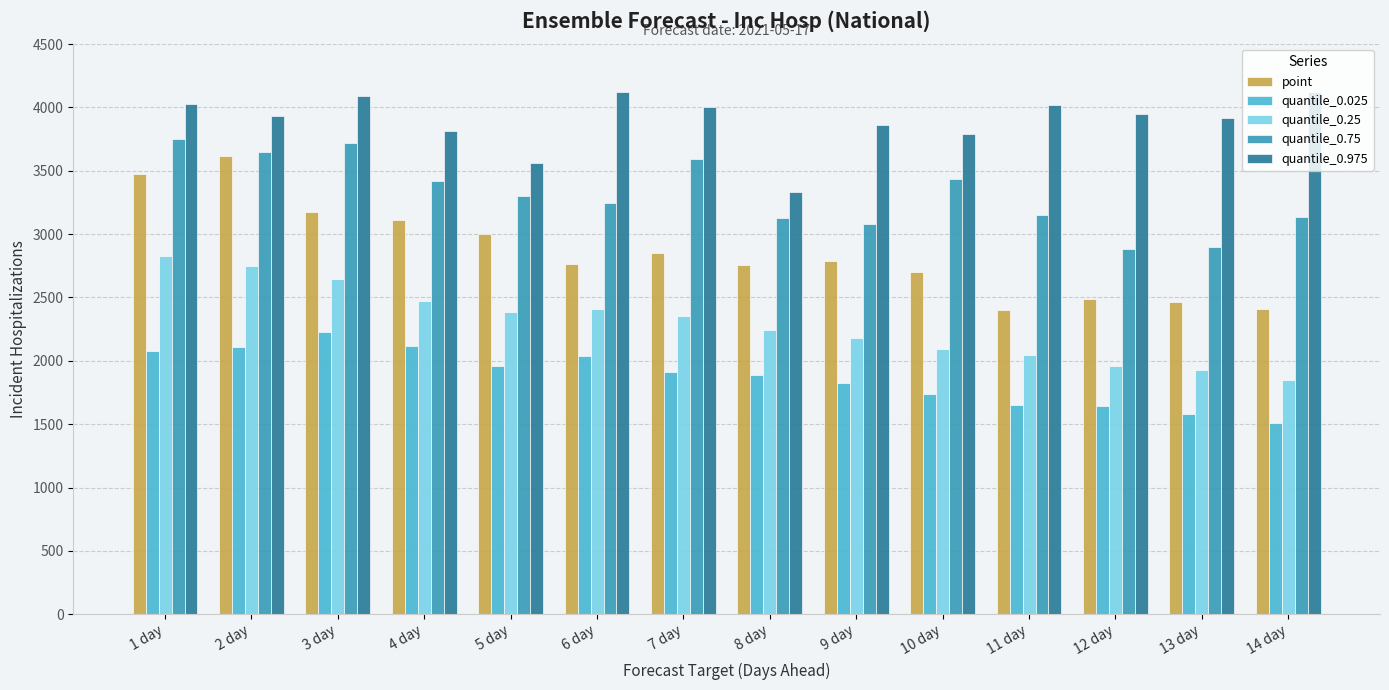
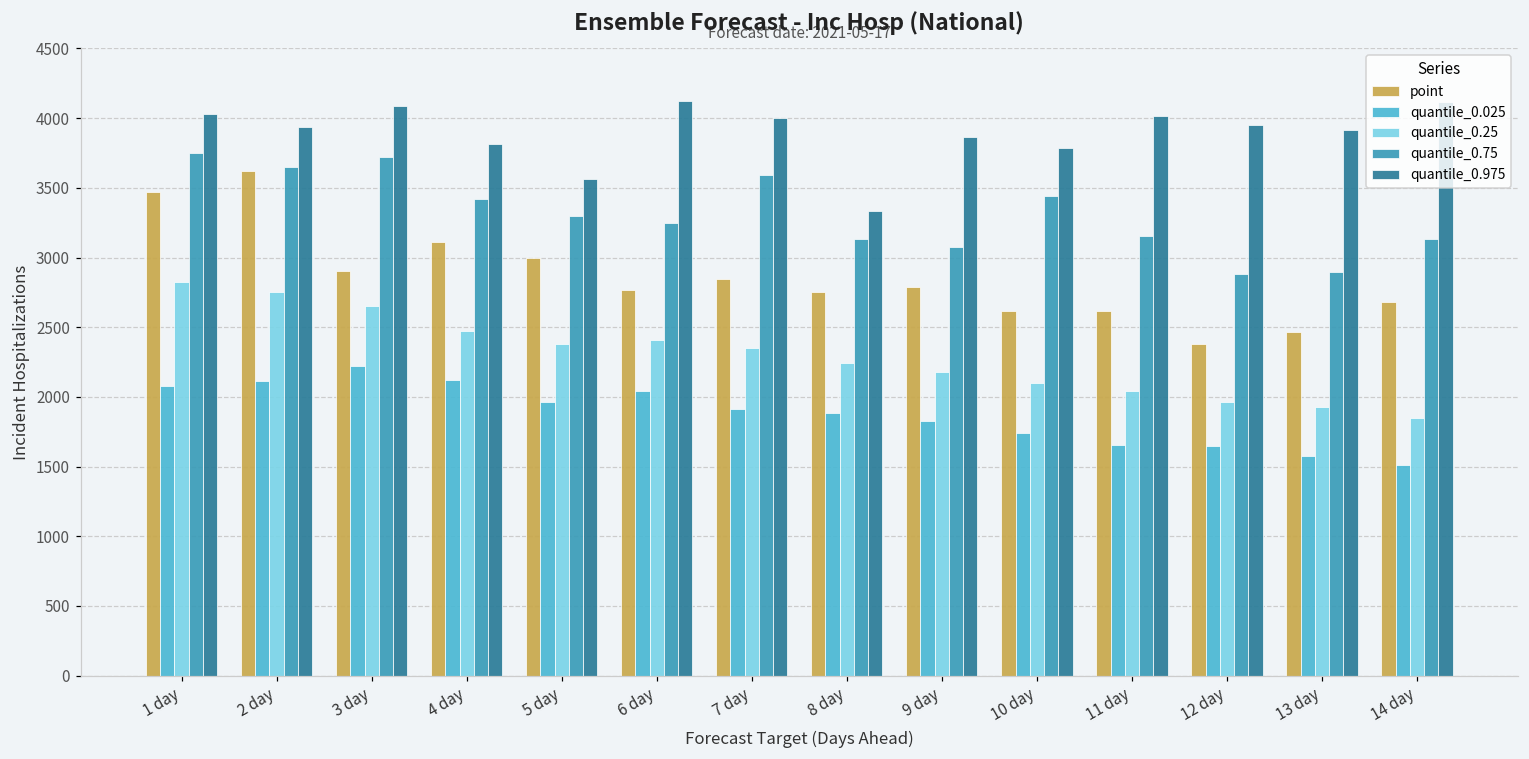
  {
    "point": {
      "1 day": 3470,
      "2 day": 3620,
-     "3 day": 3180,
+     "3 day": 2900,
      "4 day": 3110,
      "5 day": 3000,
      "6 day": 2770,
      "7 day": 2850,
      "8 day": 2760,
      "9 day": 2790,
-     "10 day": 2700,
-     "11 day": 2400,
-     "12 day": 2490,
+     "10 day": 2620,
+     "11 day": 2620,
+     "12 day": 2380,
      "13 day": 2460,
-     "14 day": 2410
+     "14 day": 2680
    }
  }
